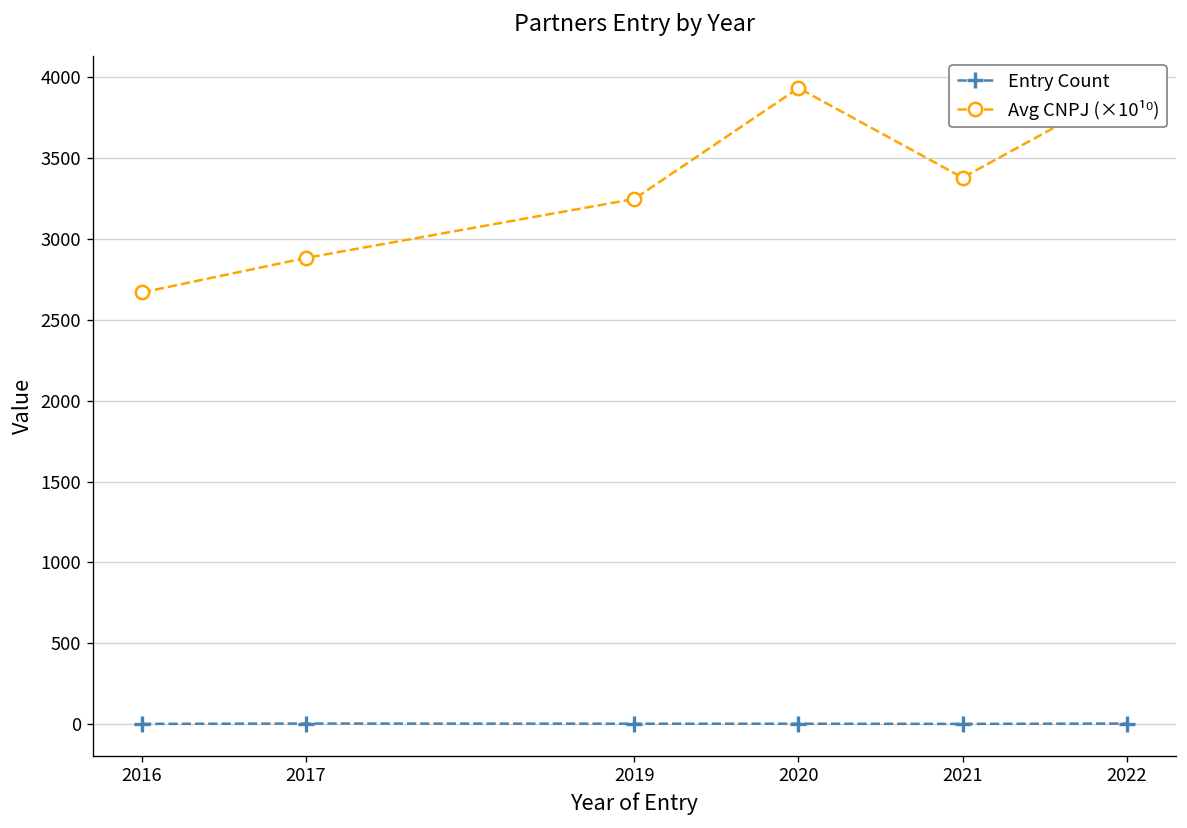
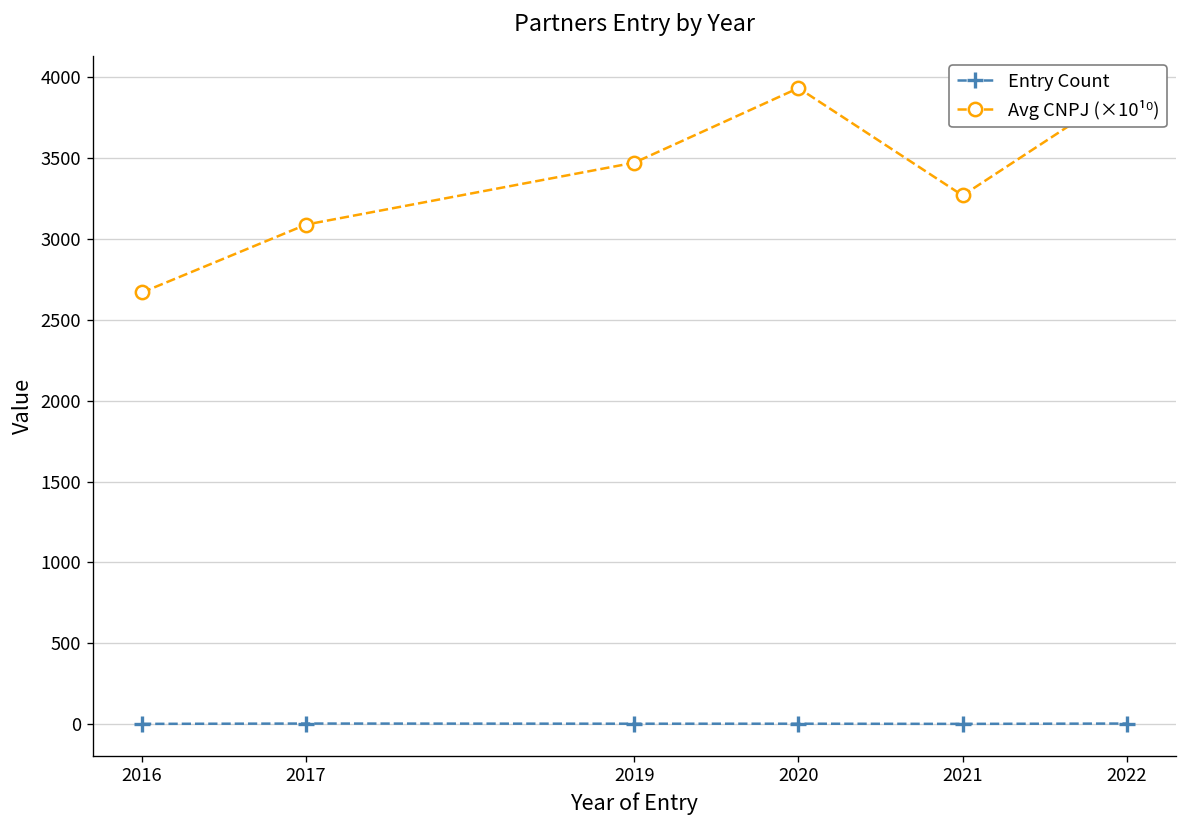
  {
    "Entry Count": {
      "2016": 0,
      "2017": 0,
      "2019": 0,
      "2020": 0,
      "2021": 0,
      "2022": 0
    },
    "Avg CNPJ (×10¹⁰)": {
      "2016": 2670,
-     "2017": 2880,
-     "2019": 3250,
+     "2017": 3090,
+     "2019": 3470,
      "2020": 3930,
-     "2021": 3380
+     "2021": 3270
    }
  }
